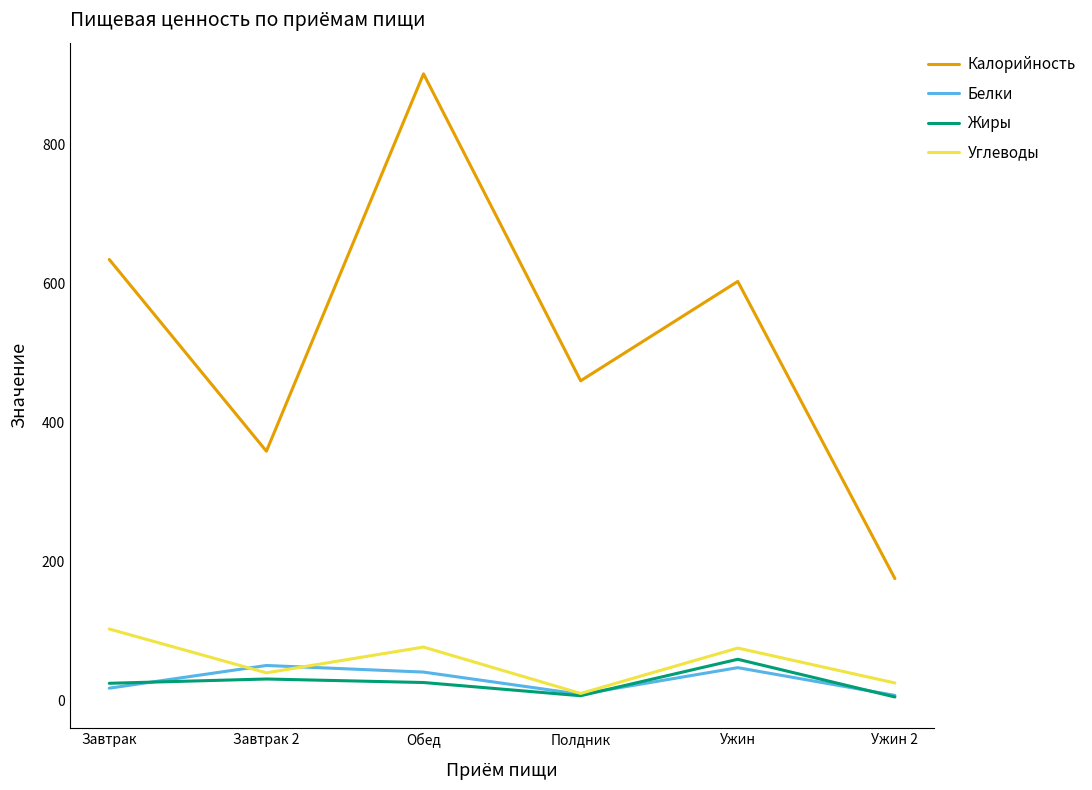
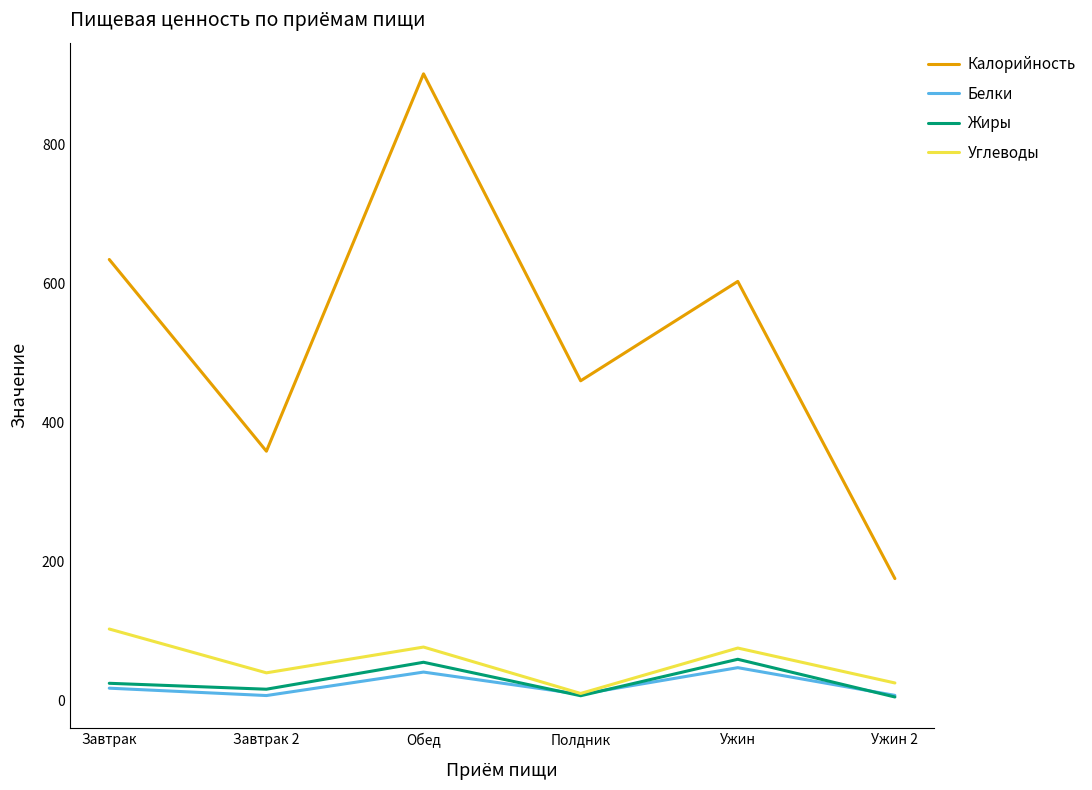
  {
    "Калорийность": {
      "Завтрак": 630,
      "Завтрак 2": 360,
      "Обед": 900,
      "Полдник": 460,
      "Ужин": 600,
      "Ужин 2": 180
    },
    "Белки": {
      "Завтрак": 20,
-     "Завтрак 2": 50,
+     "Завтрак 2": 10,
      "Обед": 40,
      "Ужин": 50
    },
    "Жиры": {
      "Завтрак": 20,
-     "Завтрак 2": 30,
-     "Обед": 30,
+     "Завтрак 2": 20,
+     "Обед": 50,
      "Ужин": 60
    },
    "Углеводы": {
      "Завтрак": 100,
      "Завтрак 2": 40,
      "Обед": 80,
      "Ужин": 80,
      "Ужин 2": 20
    }
  }
